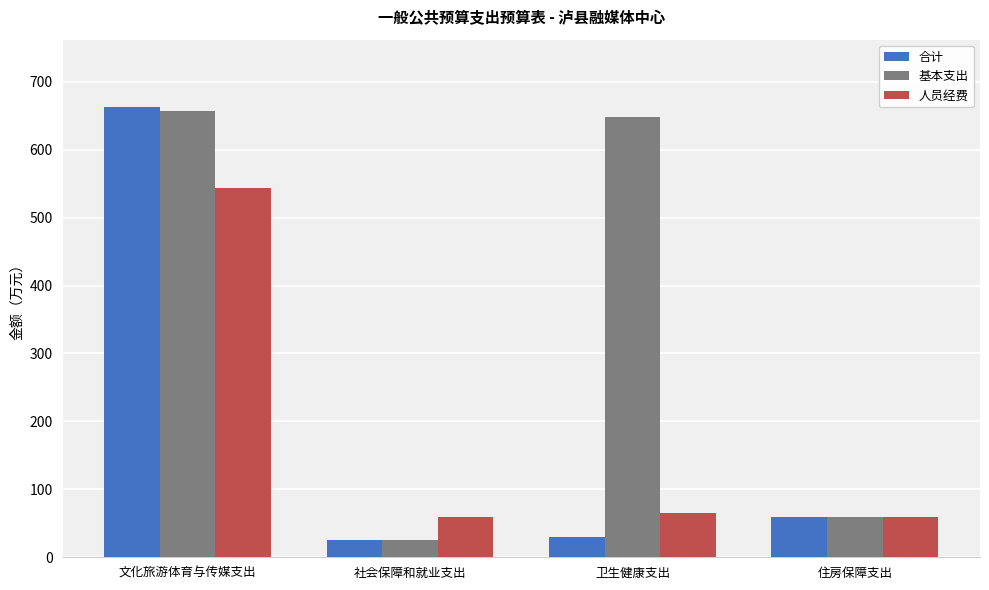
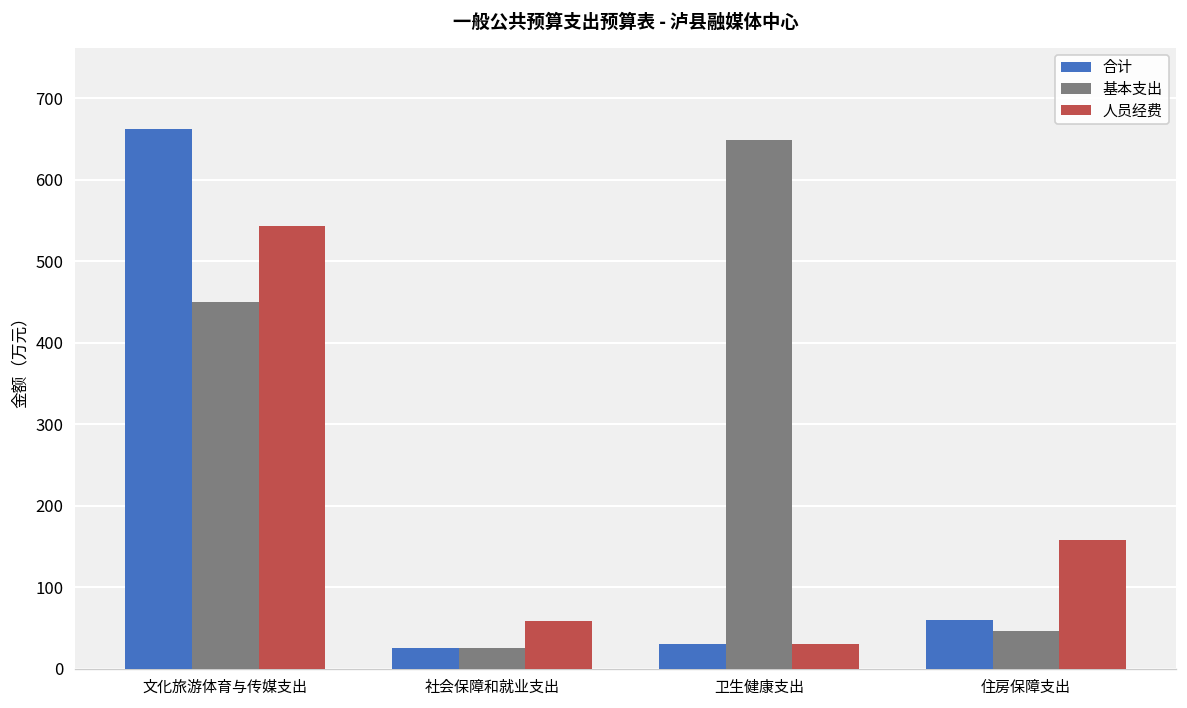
  {
    "合计": {
      "文化旅游体育与传媒支出": 660,
      "社会保障和就业支出": 30,
      "卫生健康支出": 30,
      "住房保障支出": 60
    },
    "基本支出": {
-     "文化旅游体育与传媒支出": 660,
+     "文化旅游体育与传媒支出": 450,
      "社会保障和就业支出": 30,
      "卫生健康支出": 650,
-     "住房保障支出": 60
+     "住房保障支出": 50
    },
    "人员经费": {
      "文化旅游体育与传媒支出": 540,
      "社会保障和就业支出": 60,
-     "卫生健康支出": 60,
-     "住房保障支出": 60
+     "卫生健康支出": 30,
+     "住房保障支出": 160
    }
  }
